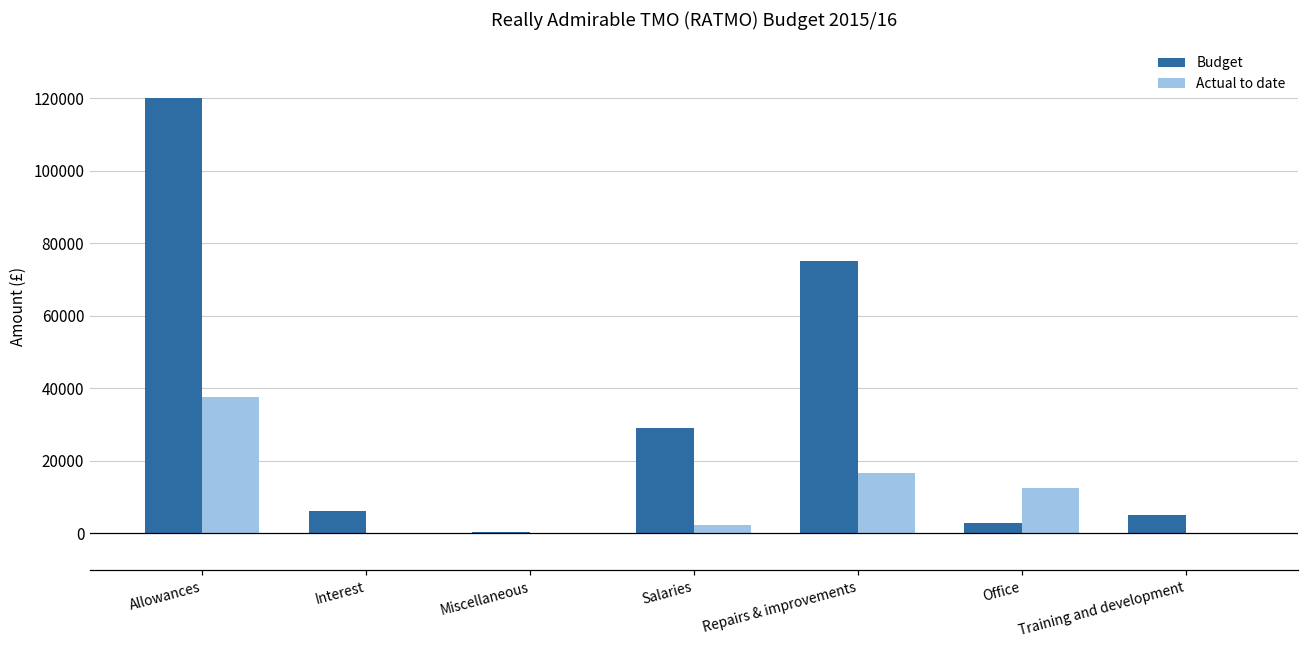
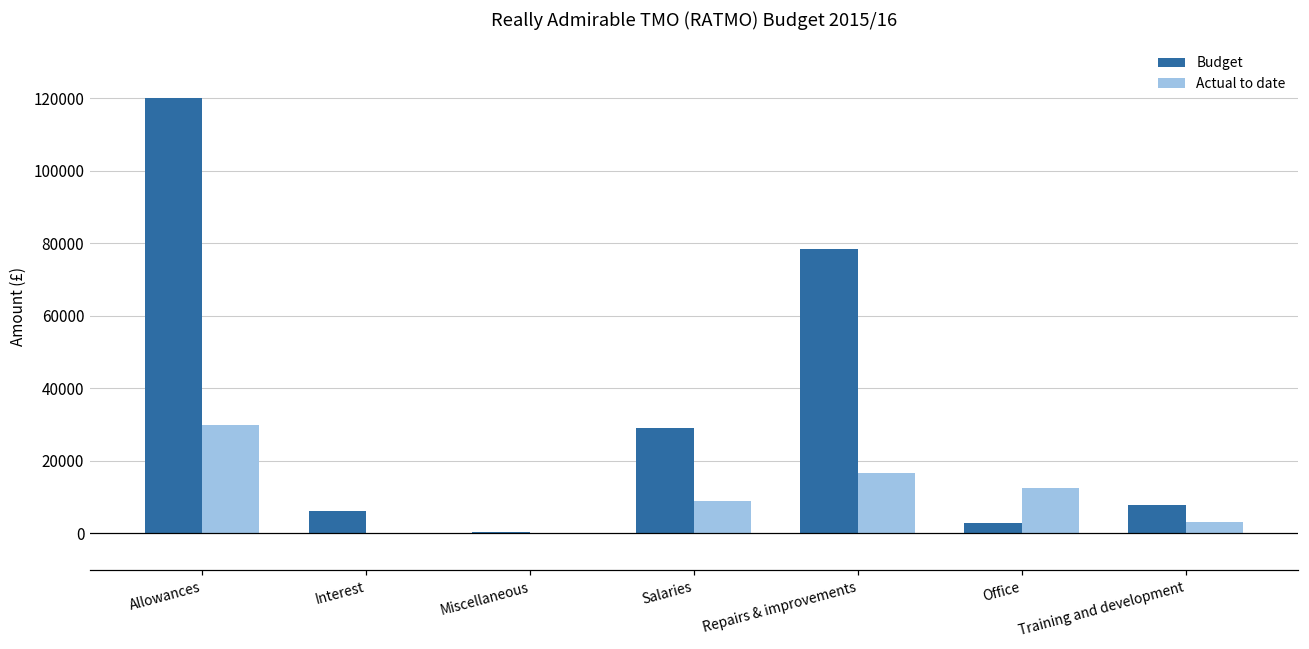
  {
    "Budget": {
      "Allowances": 120000,
      "Interest": 6000,
      "Salaries": 29000,
-     "Repairs & improvements": 75000,
+     "Repairs & improvements": 79000,
      "Office": 3000,
-     "Training and development": 5000
+     "Training and development": 8000
    },
    "Actual to date": {
-     "Allowances": 38000,
+     "Allowances": 30000,
      "Interest": 0,
-     "Salaries": 2000,
+     "Salaries": 9000,
      "Repairs & improvements": 17000,
      "Office": 12000,
-     "Training and development": 0
+     "Training and development": 3000
    }
  }
